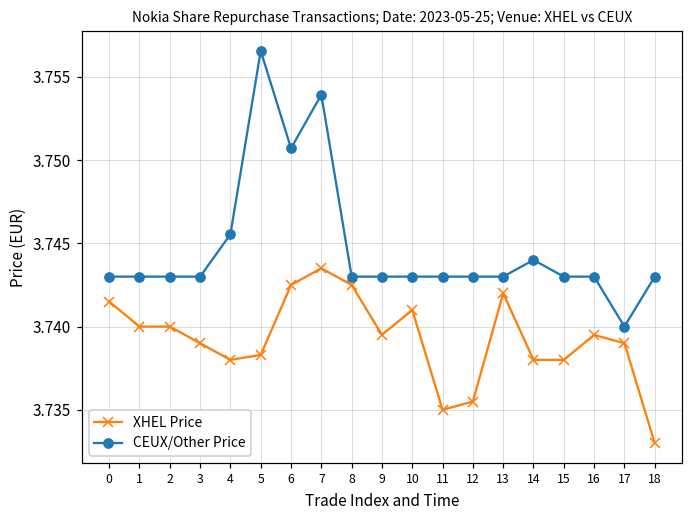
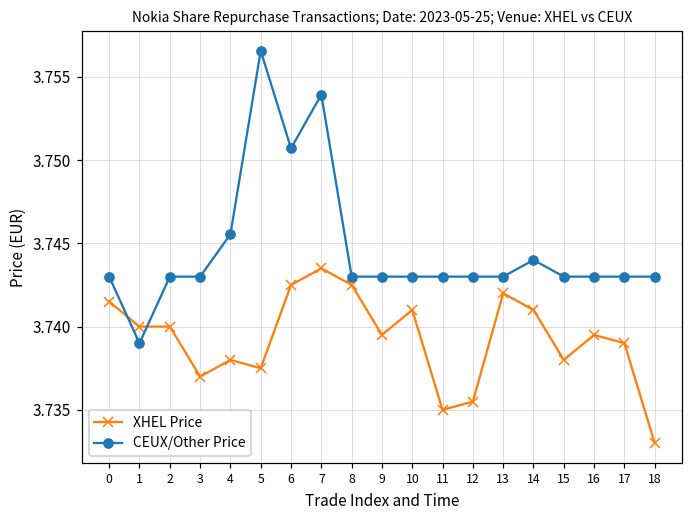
  {
    "XHEL Price": {
      "0": 3.7415,
      "1": 3.7400,
      "2": 3.7400,
-     "3": 3.739,
+     "3": 3.737,
      "4": 3.7380,
-     "5": 3.7383,
+     "5": 3.7375,
      "6": 3.7425,
      "7": 3.7435,
      "8": 3.7425,
      "9": 3.7395,
      "10": 3.7410,
      "11": 3.7350,
      "12": 3.7355,
      "13": 3.7420,
-     "14": 3.738,
+     "14": 3.741,
      "15": 3.7380,
      "16": 3.7395,
      "17": 3.7390,
      "18": 3.7330
    },
    "CEUX/Other Price": {
      "0": 3.743,
-     "1": 3.743,
+     "1": 3.739,
      "2": 3.743,
      "3": 3.743,
      "4": 3.7455,
      "5": 3.7566,
      "6": 3.7507,
      "7": 3.754,
      "8": 3.743,
      "9": 3.743,
      "10": 3.743,
      "11": 3.743,
      "12": 3.743,
      "13": 3.743,
      "14": 3.744,
      "15": 3.743,
      "16": 3.743,
-     "17": 3.740,
+     "17": 3.743,
      "18": 3.743
    }
  }
